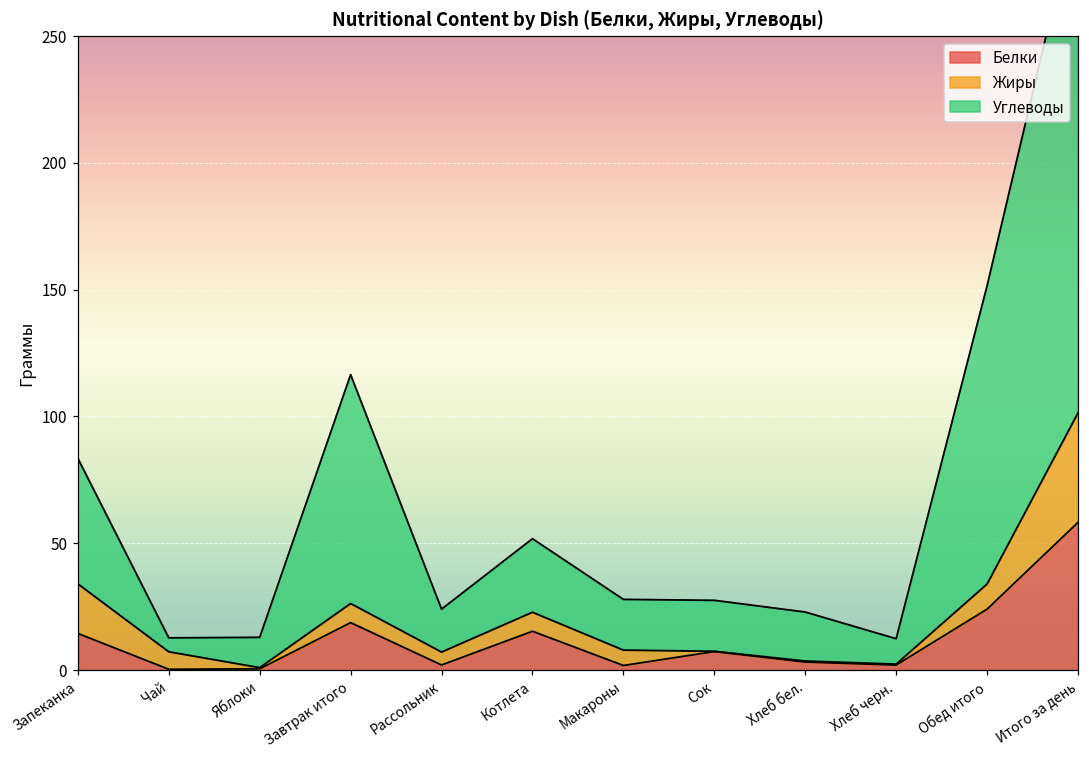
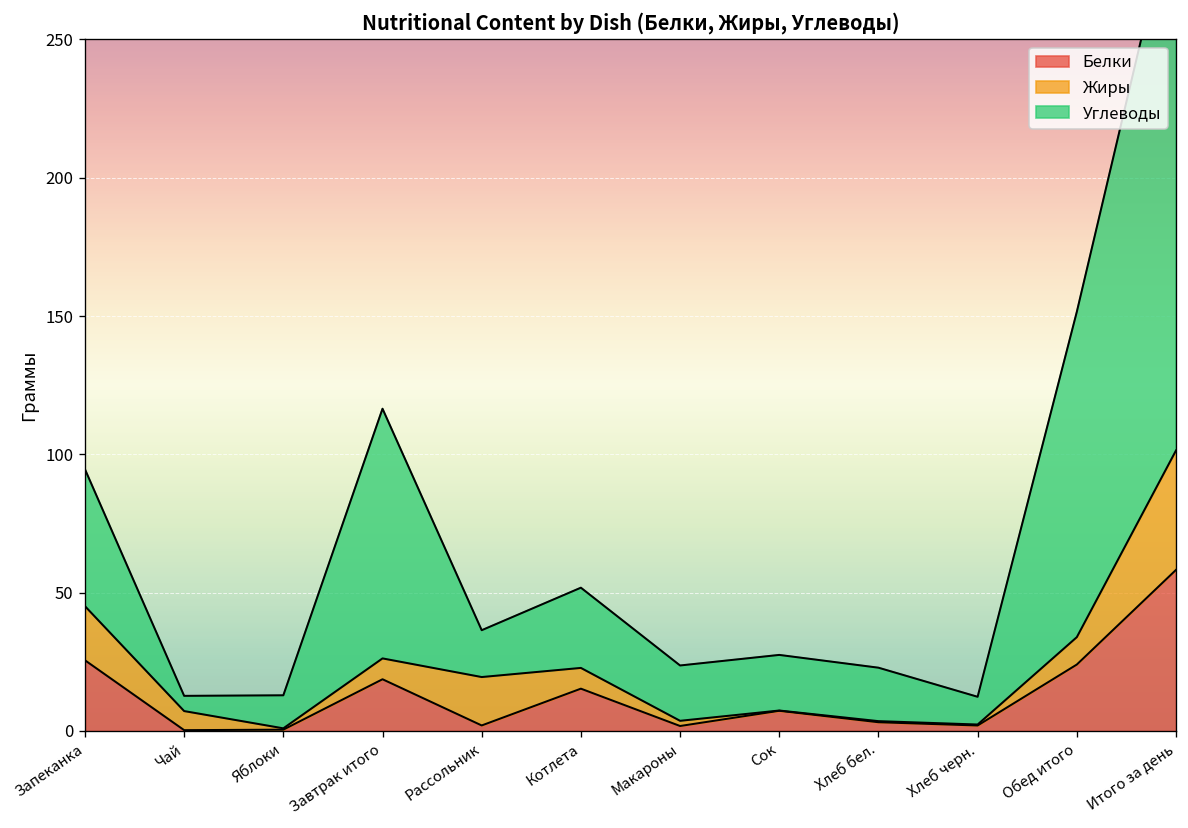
  {
    "Белки": {
-     "Запеканка": 14,
+     "Запеканка": 26,
      "Чай": 0,
      "Завтрак итого": 19,
      "Рассольник": 2,
      "Котлета": 15,
      "Макароны": 2,
      "Обед итого": 24,
      "Итого за день": 58
    },
    "Жиры": {
      "Запеканка": 20,
      "Чай": 7,
      "Завтрак итого": 8,
-     "Рассольник": 5,
+     "Рассольник": 18,
      "Котлета": 8,
-     "Макароны": 6,
+     "Макароны": 2,
      "Обед итого": 10,
      "Итого за день": 43
    },
    "Углеводы": {
      "Запеканка": 50,
      "Чай": 5,
      "Яблоки": 12,
      "Завтрак итого": 90,
      "Рассольник": 17,
      "Котлета": 29,
      "Макароны": 20,
      "Сок": 20,
      "Хлеб бел.": 19,
      "Хлеб черн.": 10,
      "Обед итого": 118
    }
  }
